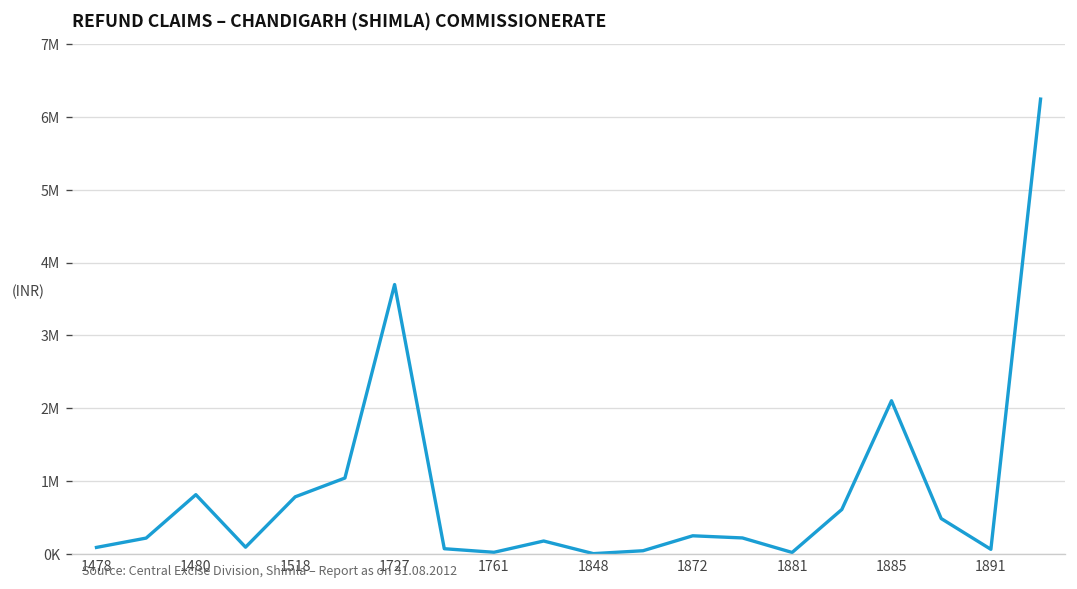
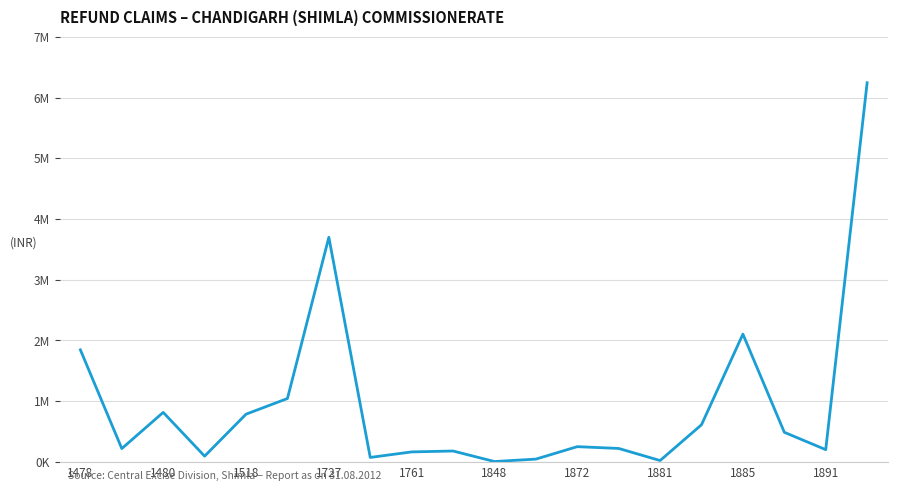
  {
-   "1478": 100000,
+   "1478": 1800000,
    "1480": 800000,
    "1518": 800000,
    "1727": 3700000,
-   "1761": 0,
+   "1761": 200000,
    "1848": 0,
    "1872": 300000,
    "1881": 0,
    "1885": 2100000,
-   "1891": 100000
+   "1891": 200000
  }
